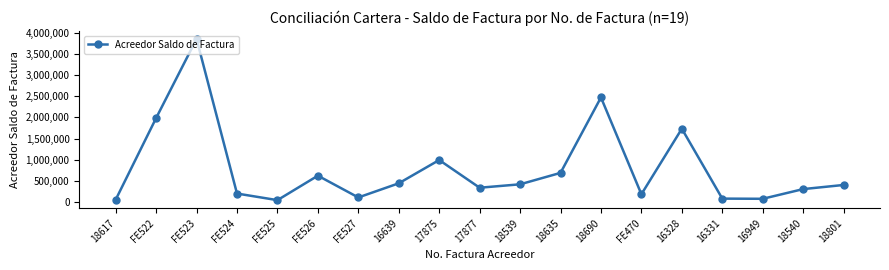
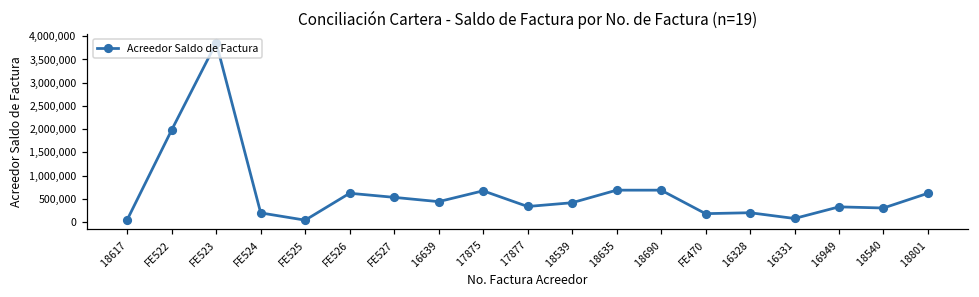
  {
    "18617": "100,000",
    "FE522": "2,000,000",
    "FE524": "200,000",
    "FE525": "0",
    "FE526": "600,000",
-   "FE527": "100,000",
+   "FE527": "500,000",
    "16639": "400,000",
-   "17875": "1,000,000",
+   "17875": "700,000",
    "17877": "300,000",
    "18539": "400,000",
    "18635": "700,000",
-   "18690": "2,500,000",
+   "18690": "700,000",
    "FE470": "200,000",
-   "16328": "1,700,000",
+   "16328": "200,000",
    "16331": "100,000",
-   "16949": "100,000",
+   "16949": "300,000",
    "18540": "300,000",
-   "18801": "400,000"
+   "18801": "600,000"
  }
